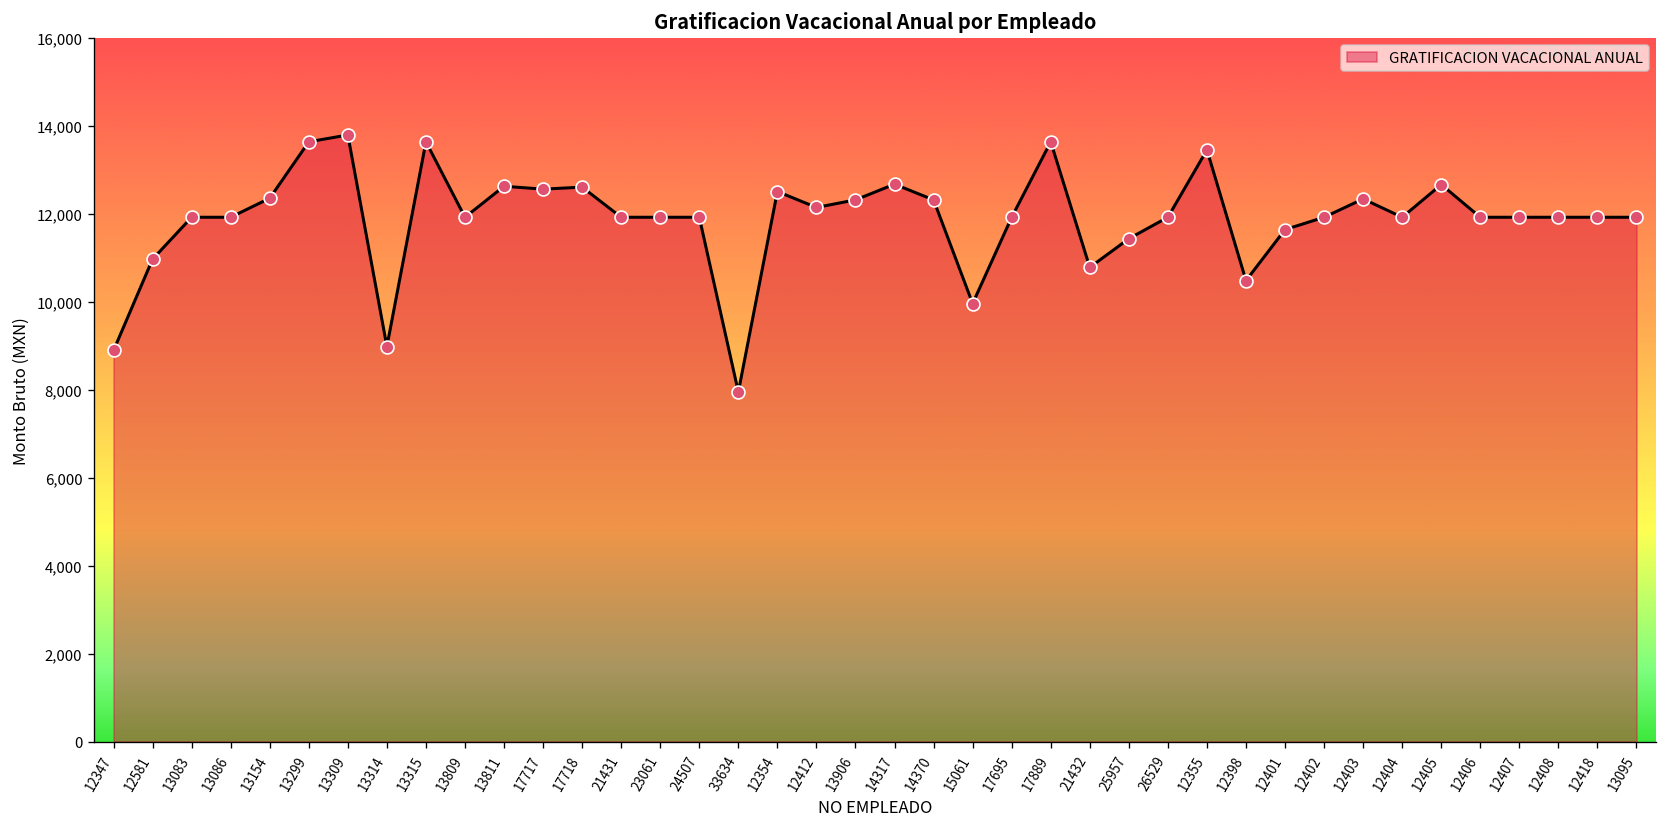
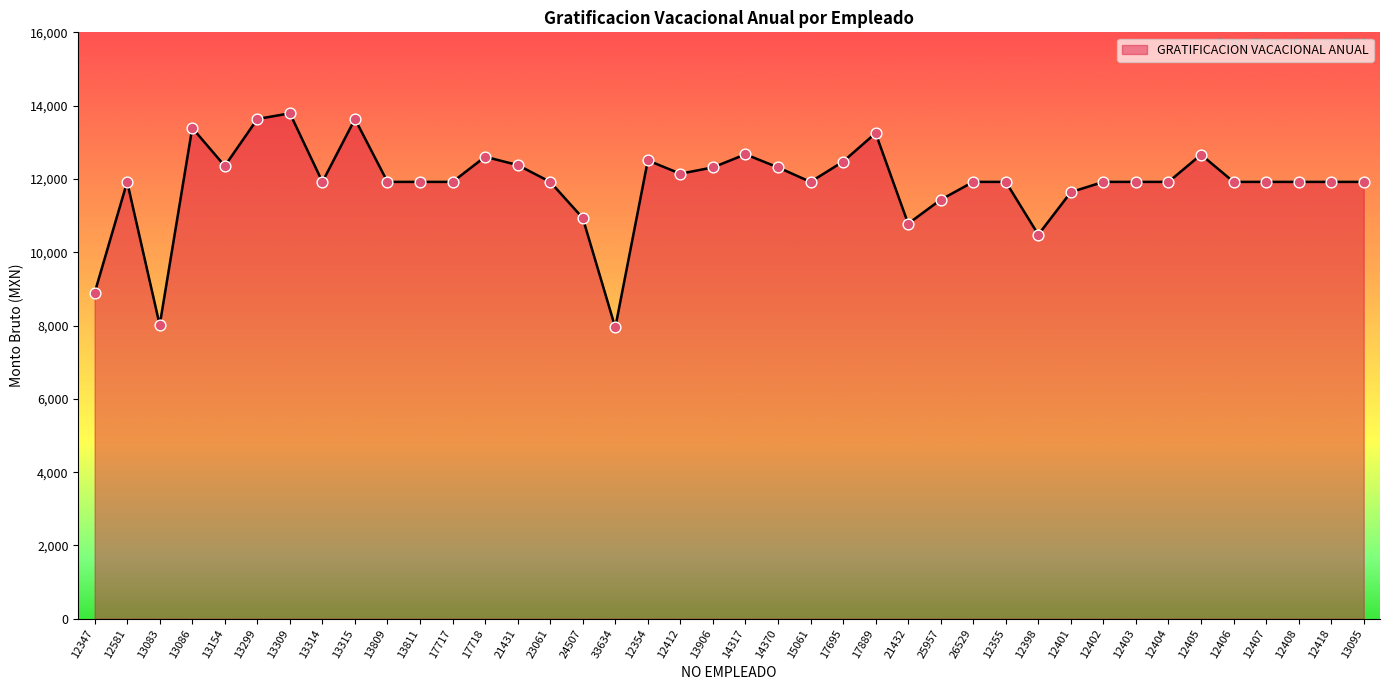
  {
    "12347": "8,900",
-   "12581": "11,000",
-   "13083": "11,900",
-   "13086": "11,900",
+   "12581": "11,900",
+   "13083": "8,000",
+   "13086": "13,400",
    "13154": "12,400",
    "13299": "13,600",
    "13309": "13,800",
-   "13314": "9,000",
+   "13314": "11,900",
    "13315": "13,600",
    "13809": "11,900",
-   "13811": "12,600",
-   "17717": "12,600",
+   "13811": "11,900",
+   "17717": "11,900",
    "17718": "12,600",
-   "21431": "11,900",
+   "21431": "12,400",
    "23061": "11,900",
-   "24507": "11,900",
+   "24507": "10,900",
    "33634": "7,900",
    "12354": "12,500",
    "12412": "12,100",
    "13906": "12,300",
    "14317": "12,700",
    "14370": "12,300",
-   "15061": "10,000",
-   "17695": "11,900",
-   "17889": "13,600",
+   "15061": "11,900",
+   "17695": "12,500",
+   "17889": "13,300",
    "21432": "10,800",
    "25957": "11,400",
    "26529": "11,900",
-   "12355": "13,500",
+   "12355": "11,900",
    "12398": "10,500",
    "12401": "11,600",
    "12402": "11,900",
-   "12403": "12,300",
+   "12403": "11,900",
    "12404": "11,900",
    "12405": "12,700",
    "12406": "11,900",
    "12407": "11,900",
    "12408": "11,900",
    "12418": "11,900",
    "13095": "11,900"
  }
